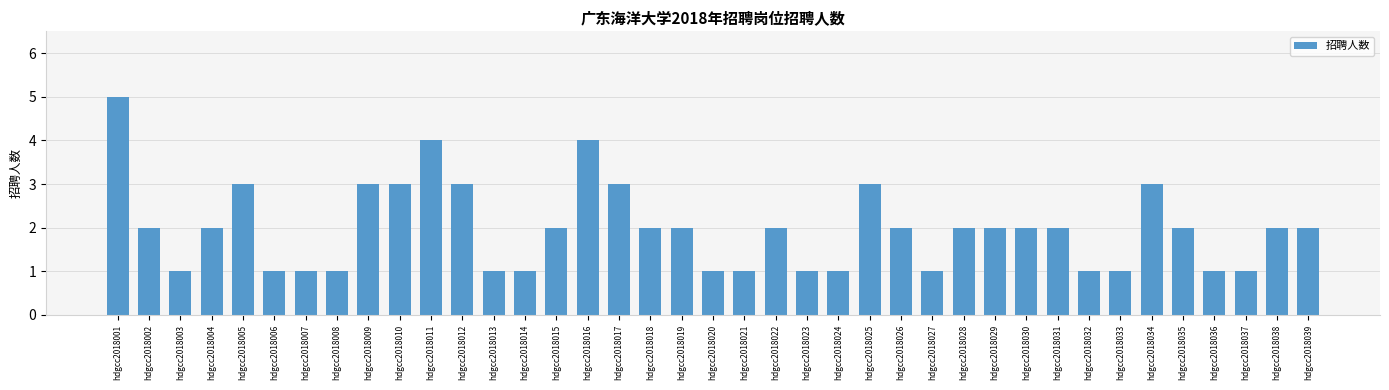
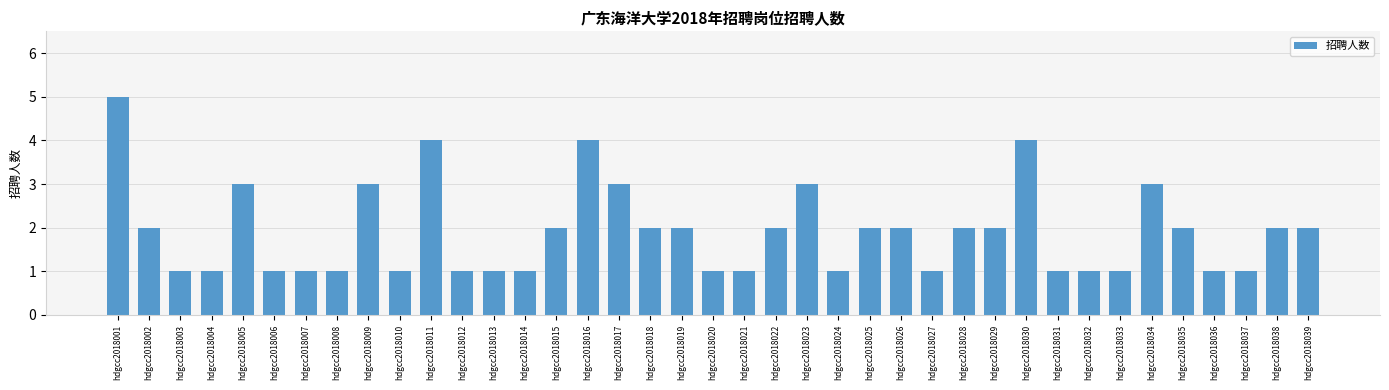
  {
    "hdgcc2018001": 5,
    "hdgcc2018002": 2,
    "hdgcc2018003": 1,
-   "hdgcc2018004": 2,
+   "hdgcc2018004": 1,
    "hdgcc2018005": 3,
    "hdgcc2018006": 1,
    "hdgcc2018007": 1,
    "hdgcc2018008": 1,
    "hdgcc2018009": 3,
-   "hdgcc2018010": 3,
+   "hdgcc2018010": 1,
    "hdgcc2018011": 4,
-   "hdgcc2018012": 3,
+   "hdgcc2018012": 1,
    "hdgcc2018013": 1,
    "hdgcc2018014": 1,
    "hdgcc2018015": 2,
    "hdgcc2018016": 4,
    "hdgcc2018017": 3,
    "hdgcc2018018": 2,
    "hdgcc2018019": 2,
    "hdgcc2018020": 1,
    "hdgcc2018021": 1,
    "hdgcc2018022": 2,
-   "hdgcc2018023": 1,
+   "hdgcc2018023": 3,
    "hdgcc2018024": 1,
-   "hdgcc2018025": 3,
+   "hdgcc2018025": 2,
    "hdgcc2018026": 2,
    "hdgcc2018027": 1,
    "hdgcc2018028": 2,
    "hdgcc2018029": 2,
-   "hdgcc2018030": 2,
-   "hdgcc2018031": 2,
+   "hdgcc2018030": 4,
+   "hdgcc2018031": 1,
    "hdgcc2018032": 1,
    "hdgcc2018033": 1,
    "hdgcc2018034": 3,
    "hdgcc2018035": 2,
    "hdgcc2018036": 1,
    "hdgcc2018037": 1,
    "hdgcc2018038": 2,
    "hdgcc2018039": 2
  }
